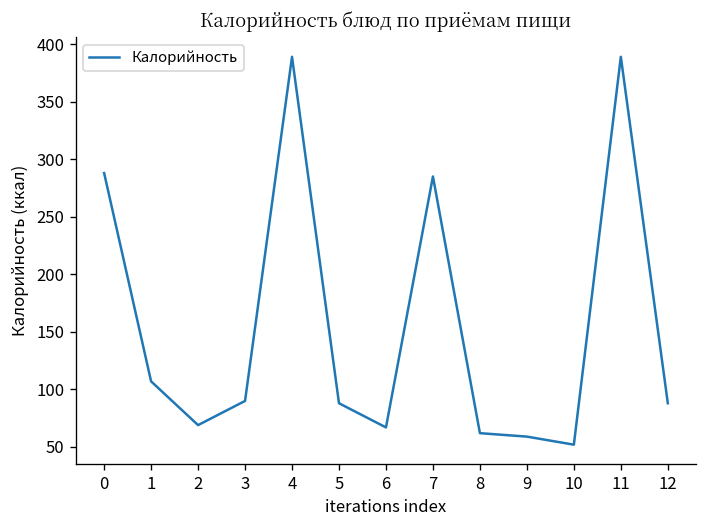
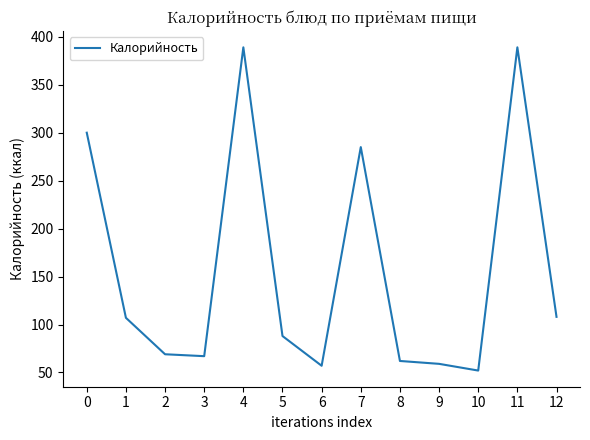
  {
-   "0": 290,
+   "0": 300,
    "1": 110,
    "2": 70,
-   "3": 90,
+   "3": 70,
    "4": 390,
    "5": 90,
-   "6": 70,
+   "6": 60,
    "7": 290,
    "8": 60,
    "9": 60,
    "10": 50,
    "11": 390,
-   "12": 90
+   "12": 110
  }
